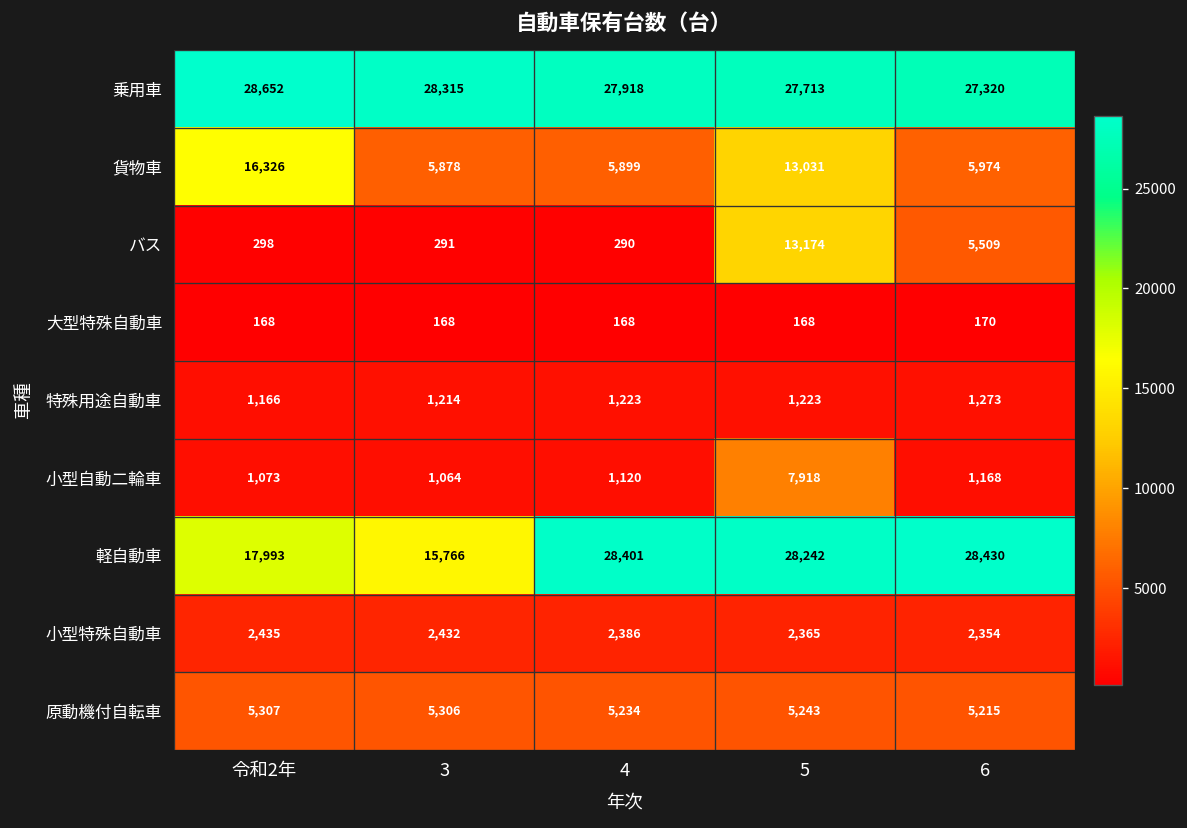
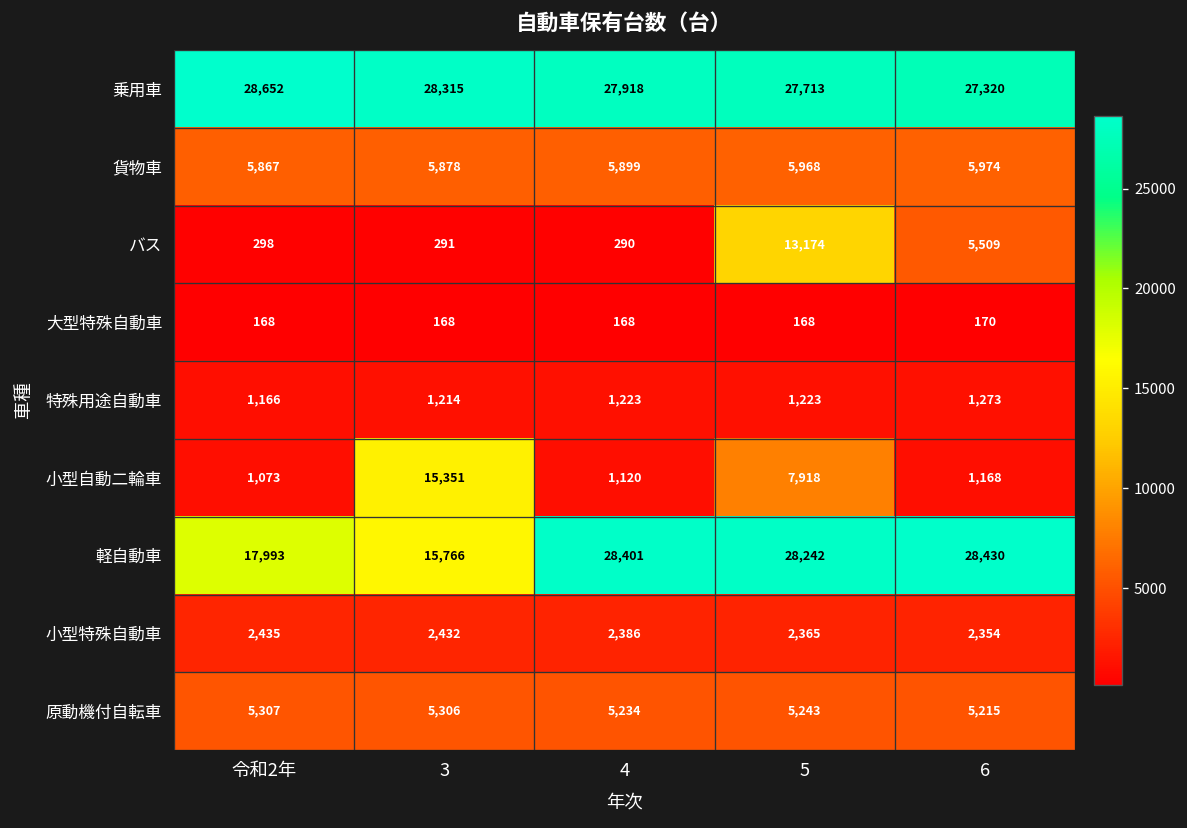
  {
    "乗用車": {
      "令和2年": "28,652",
      "3": "28,315",
      "4": "27,918",
      "5": "27,713",
      "6": "27,320"
    },
    "貨物車": {
-     "令和2年": "16,326",
+     "令和2年": "5,867",
      "3": "5,878",
      "4": "5,899",
-     "5": "13,031",
+     "5": "5,968",
      "6": "5,974"
    },
    "バス": {
      "令和2年": "298",
      "3": "291",
      "4": "290",
      "5": "13,174",
      "6": "5,509"
    },
    "大型特殊自動車": {
      "令和2年": "168",
      "3": "168",
      "4": "168",
      "5": "168",
      "6": "170"
    },
    "特殊用途自動車": {
      "令和2年": "1,166",
      "3": "1,214",
      "4": "1,223",
      "5": "1,223",
      "6": "1,273"
    },
    "小型自動二輪車": {
      "令和2年": "1,073",
-     "3": "1,064",
+     "3": "15,351",
      "4": "1,120",
      "5": "7,918",
      "6": "1,168"
    },
    "軽自動車": {
      "令和2年": "17,993",
      "3": "15,766",
      "4": "28,401",
      "5": "28,242",
      "6": "28,430"
    },
    "小型特殊自動車": {
      "令和2年": "2,435",
      "3": "2,432",
      "4": "2,386",
      "5": "2,365",
      "6": "2,354"
    },
    "原動機付自転車": {
      "令和2年": "5,307",
      "3": "5,306",
      "4": "5,234",
      "5": "5,243",
      "6": "5,215"
    }
  }
